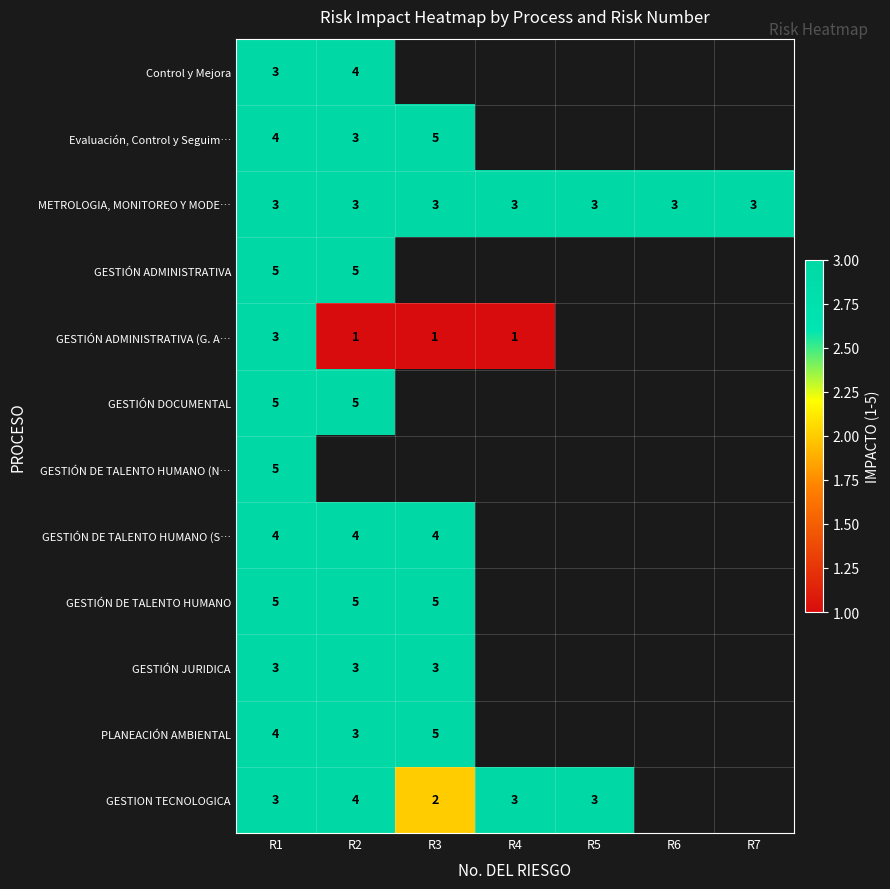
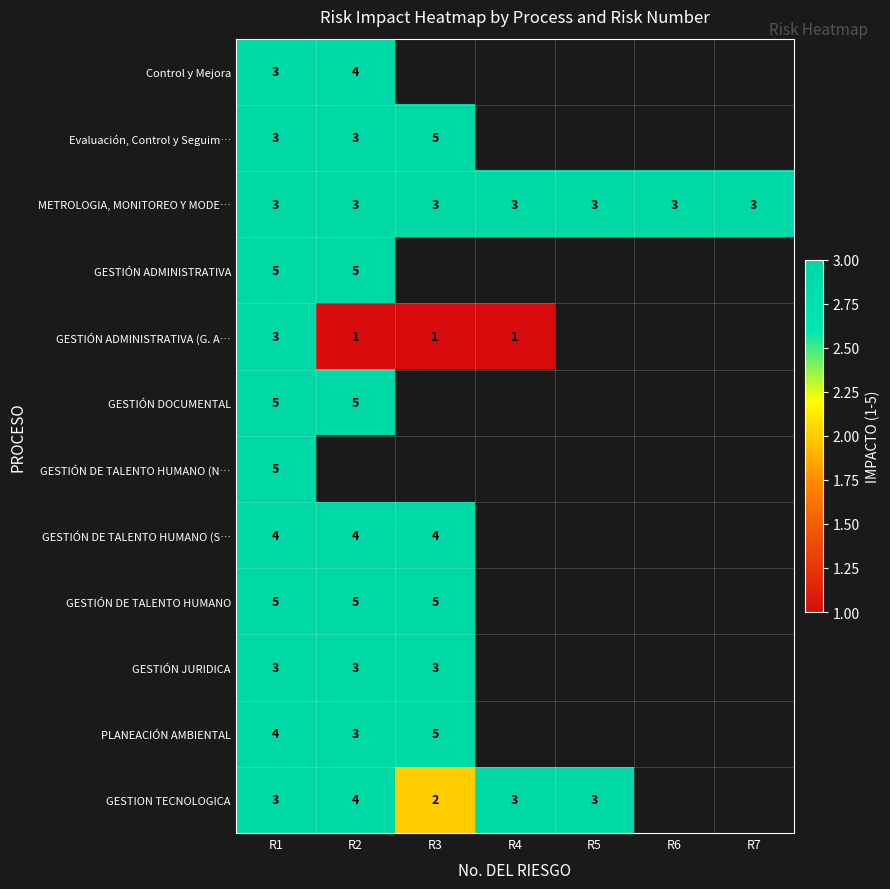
  {
    "Control y Mejora": {
      "R1": 3,
      "R2": 4
    },
    "Evaluación, Control y Seguim…": {
-     "R1": 4,
+     "R1": 3,
      "R2": 3,
      "R3": 5
    },
    "METROLOGIA, MONITOREO Y MODE…": {
      "R1": 3,
      "R2": 3,
      "R3": 3,
      "R4": 3,
      "R5": 3,
      "R6": 3,
      "R7": 3
    },
    "GESTIÓN ADMINISTRATIVA": {
      "R1": 5,
      "R2": 5
    },
    "GESTIÓN ADMINISTRATIVA (G. A…": {
      "R1": 3,
      "R2": 1,
      "R3": 1,
      "R4": 1
    },
    "GESTIÓN DOCUMENTAL": {
      "R1": 5,
      "R2": 5
    },
    "GESTIÓN DE TALENTO HUMANO (N…": {
      "R1": 5
    },
    "GESTIÓN DE TALENTO HUMANO (S…": {
      "R1": 4,
      "R2": 4,
      "R3": 4
    },
    "GESTIÓN DE TALENTO HUMANO": {
      "R1": 5,
      "R2": 5,
      "R3": 5
    },
    "GESTIÓN JURIDICA": {
      "R1": 3,
      "R2": 3,
      "R3": 3
    },
    "PLANEACIÓN AMBIENTAL": {
      "R1": 4,
      "R2": 3,
      "R3": 5
    },
    "GESTION TECNOLOGICA": {
      "R1": 3,
      "R2": 4,
      "R3": 2,
      "R4": 3,
      "R5": 3
    }
  }
